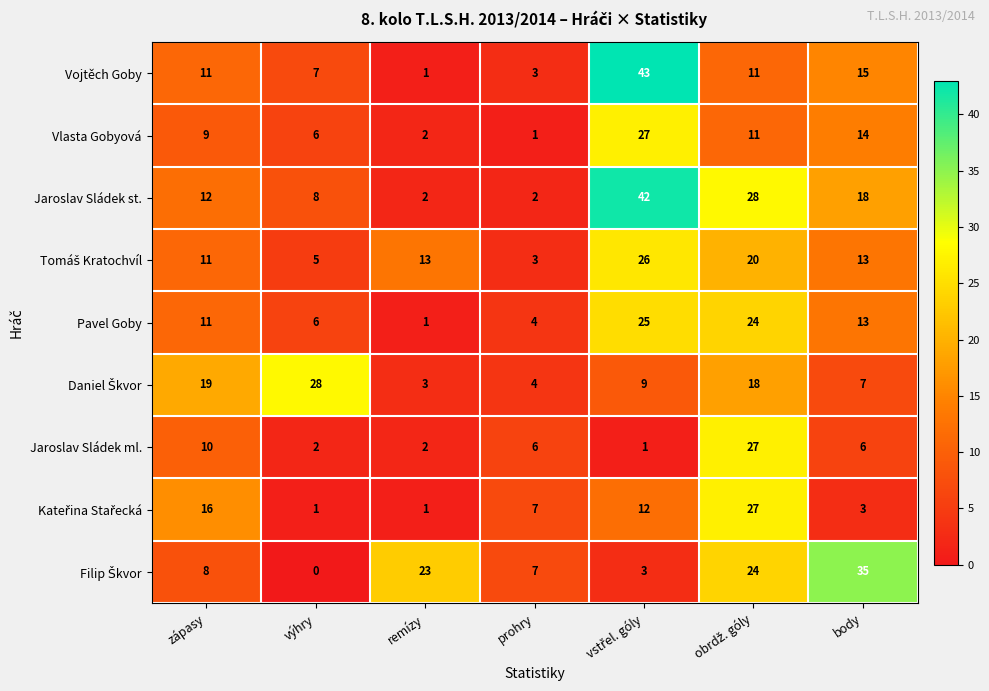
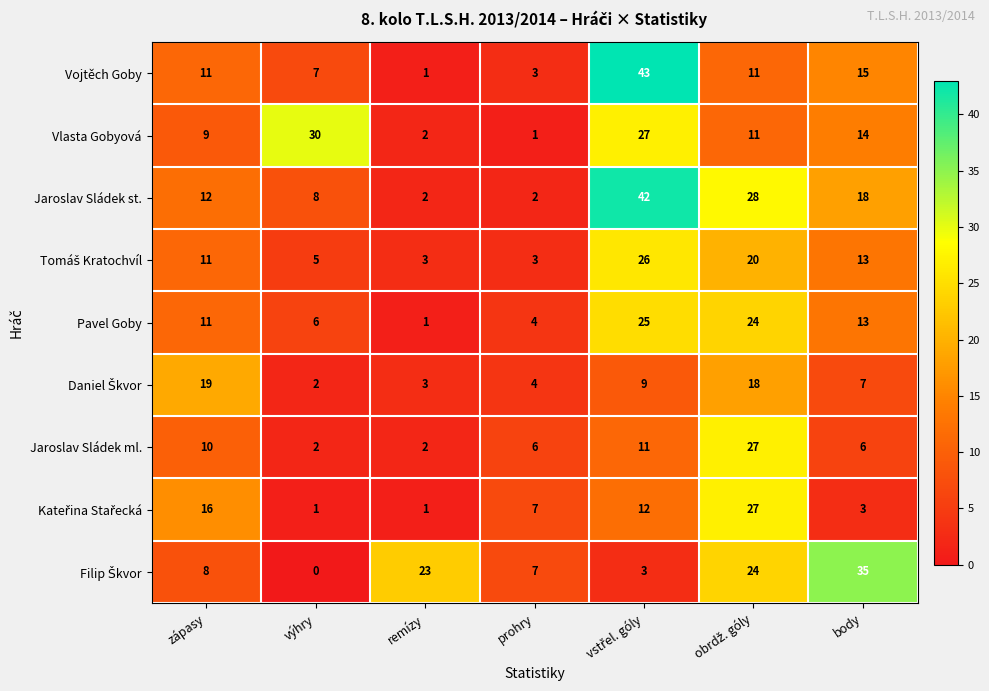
  {
    "Vojtěch Goby": {
      "zápasy": 11,
      "výhry": 7,
      "remízy": 1,
      "prohry": 3,
      "vstřel. góly": 43,
      "obrdž. góly": 11,
      "body": 15
    },
    "Vlasta Gobyová": {
      "zápasy": 9,
-     "výhry": 6,
+     "výhry": 30,
      "remízy": 2,
      "prohry": 1,
      "vstřel. góly": 27,
      "obrdž. góly": 11,
      "body": 14
    },
    "Jaroslav Sládek st.": {
      "zápasy": 12,
      "výhry": 8,
      "remízy": 2,
      "prohry": 2,
      "vstřel. góly": 42,
      "obrdž. góly": 28,
      "body": 18
    },
    "Tomáš Kratochvíl": {
      "zápasy": 11,
      "výhry": 5,
-     "remízy": 13,
+     "remízy": 3,
      "prohry": 3,
      "vstřel. góly": 26,
      "obrdž. góly": 20,
      "body": 13
    },
    "Pavel Goby": {
      "zápasy": 11,
      "výhry": 6,
      "remízy": 1,
      "prohry": 4,
      "vstřel. góly": 25,
      "obrdž. góly": 24,
      "body": 13
    },
    "Daniel Škvor": {
      "zápasy": 19,
-     "výhry": 28,
+     "výhry": 2,
      "remízy": 3,
      "prohry": 4,
      "vstřel. góly": 9,
      "obrdž. góly": 18,
      "body": 7
    },
    "Jaroslav Sládek ml.": {
      "zápasy": 10,
      "výhry": 2,
      "remízy": 2,
      "prohry": 6,
-     "vstřel. góly": 1,
+     "vstřel. góly": 11,
      "obrdž. góly": 27,
      "body": 6
    },
    "Kateřina Stařecká": {
      "zápasy": 16,
      "výhry": 1,
      "remízy": 1,
      "prohry": 7,
      "vstřel. góly": 12,
      "obrdž. góly": 27,
      "body": 3
    },
    "Filip Škvor": {
      "zápasy": 8,
      "výhry": 0,
      "remízy": 23,
      "prohry": 7,
      "vstřel. góly": 3,
      "obrdž. góly": 24,
      "body": 35
    }
  }
